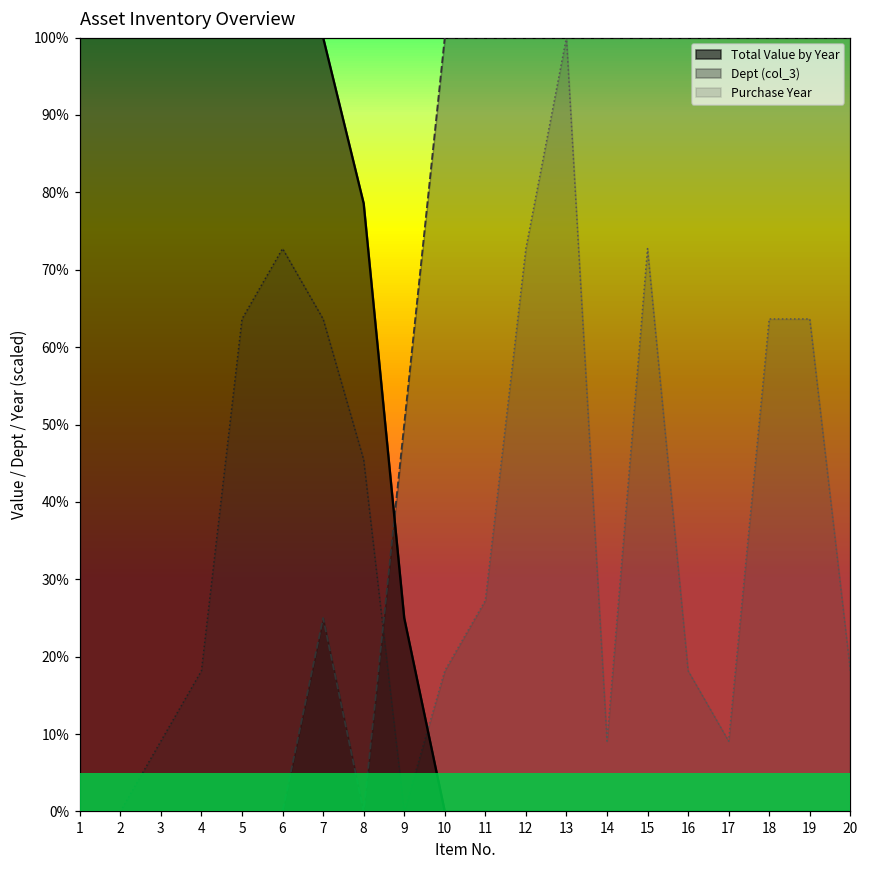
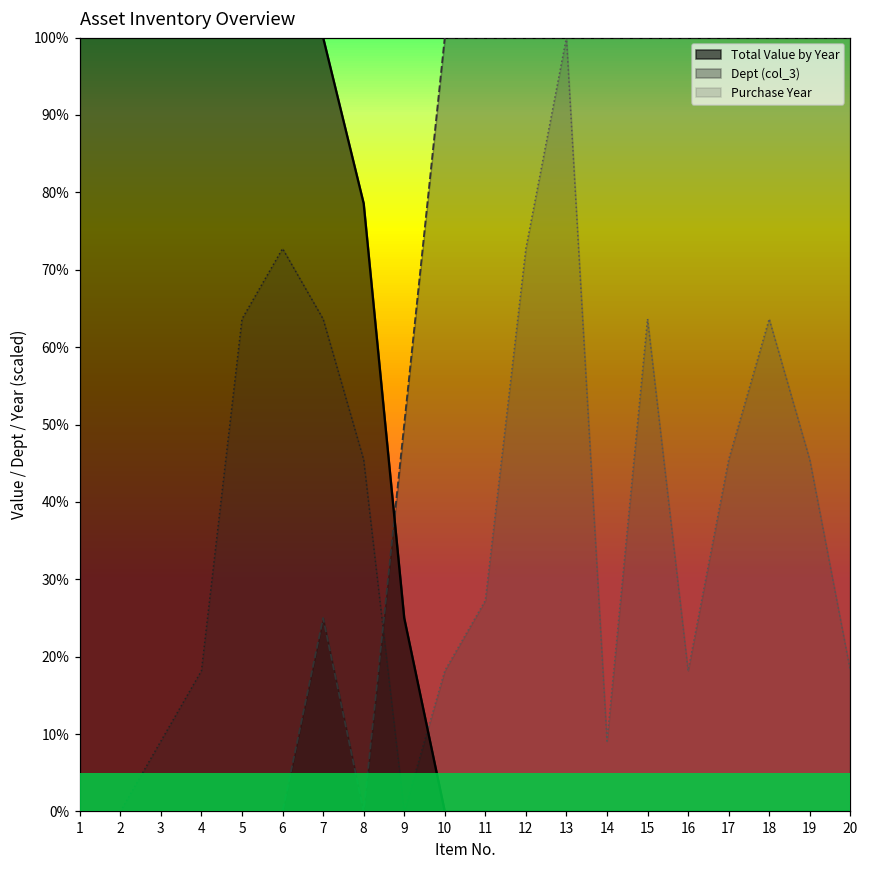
  {
    "Purchase Year": {
      "3": "9%",
      "4": "18%",
      "5": "64%",
      "6": "73%",
      "7": "64%",
      "8": "45%",
      "10": "18%",
      "11": "27%",
      "12": "73%",
      "14": "9%",
-     "15": "73%",
+     "15": "64%",
      "16": "18%",
-     "17": "9%",
+     "17": "45%",
      "18": "64%",
-     "19": "64%",
+     "19": "45%",
      "20": "18%"
    }
  }
